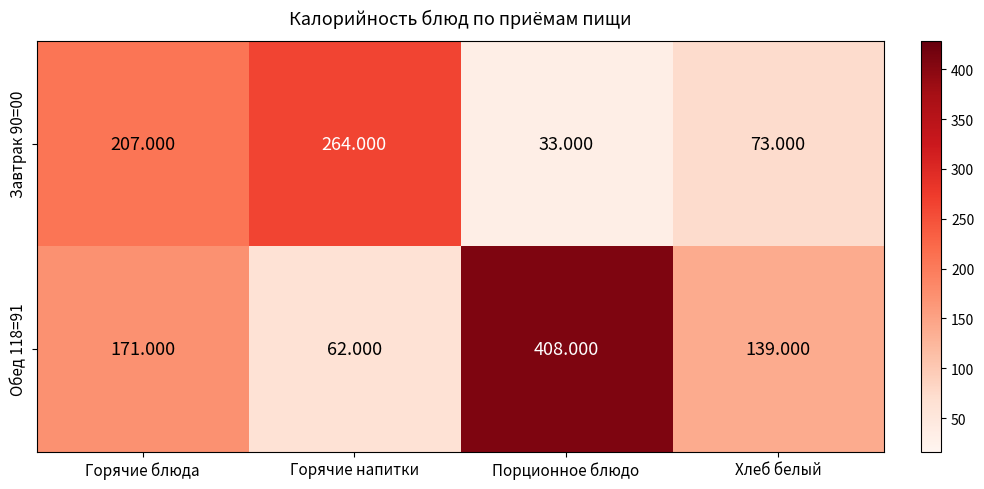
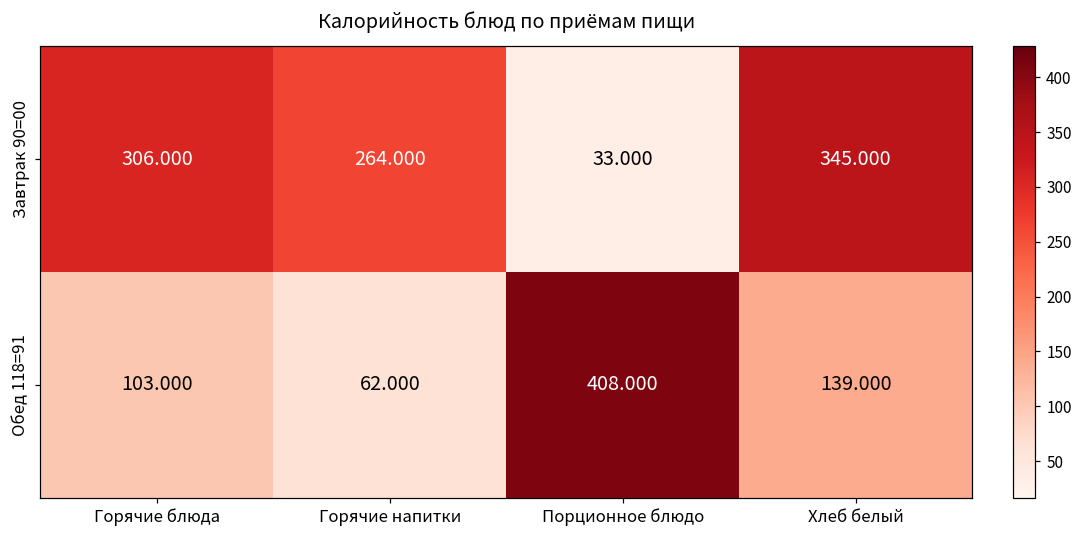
  {
    "Завтрак 90=00": {
-     "Горячие блюда": 207.000,
+     "Горячие блюда": 306.000,
      "Горячие напитки": 264.000,
      "Порционное блюдо": 33.000,
-     "Хлеб белый": 73.000
+     "Хлеб белый": 345.000
    },
    "Обед 118=91": {
-     "Горячие блюда": 171.000,
+     "Горячие блюда": 103.000,
      "Горячие напитки": 62.000,
      "Порционное блюдо": 408.000,
      "Хлеб белый": 139.000
    }
  }
